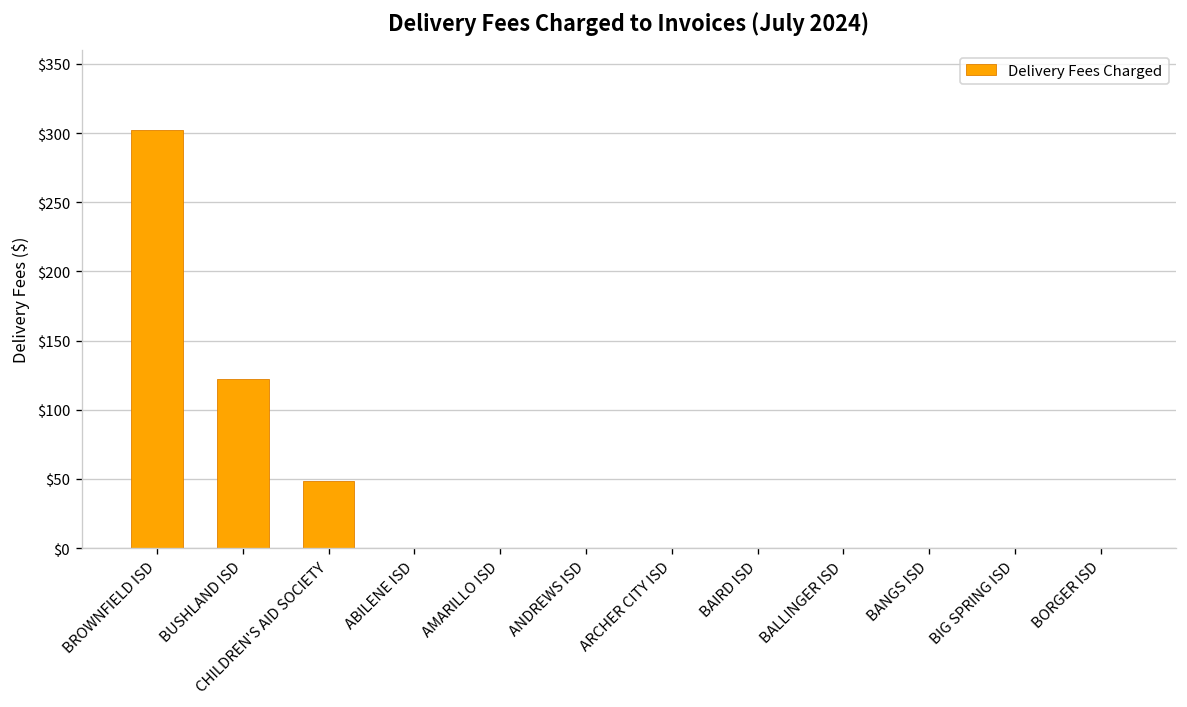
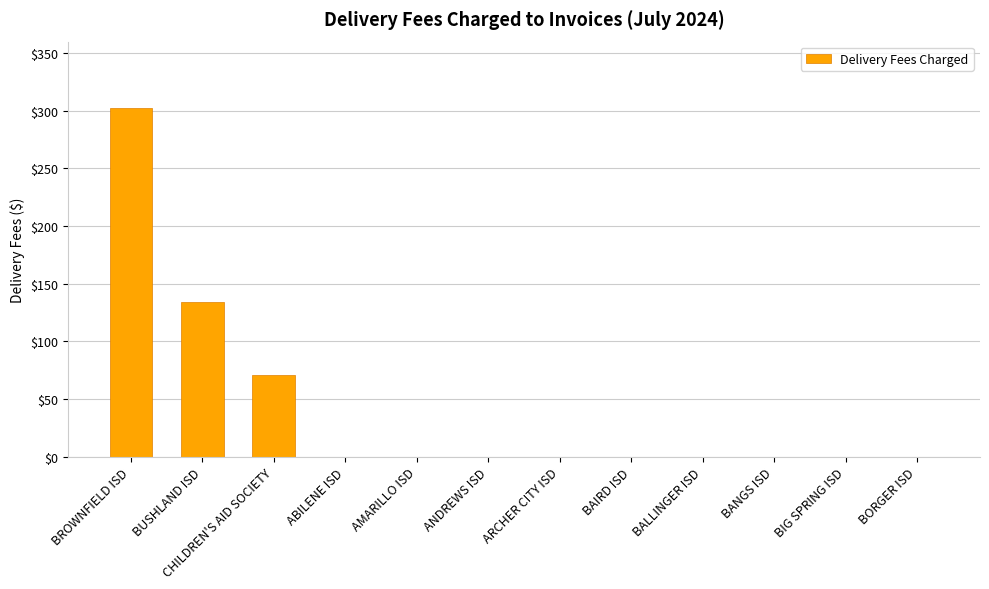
  {
    "BROWNFIELD ISD": "$302",
-   "BUSHLAND ISD": "$122",
-   "CHILDREN'S AID SOCIETY": "$48",
+   "BUSHLAND ISD": "$134",
+   "CHILDREN'S AID SOCIETY": "$71",
    "ABILENE ISD": "$0",
    "AMARILLO ISD": "$0",
    "ANDREWS ISD": "$0",
    "ARCHER CITY ISD": "$0",
    "BAIRD ISD": "$0",
    "BALLINGER ISD": "$0",
    "BANGS ISD": "$0",
    "BIG SPRING ISD": "$0",
    "BORGER ISD": "$0"
  }
